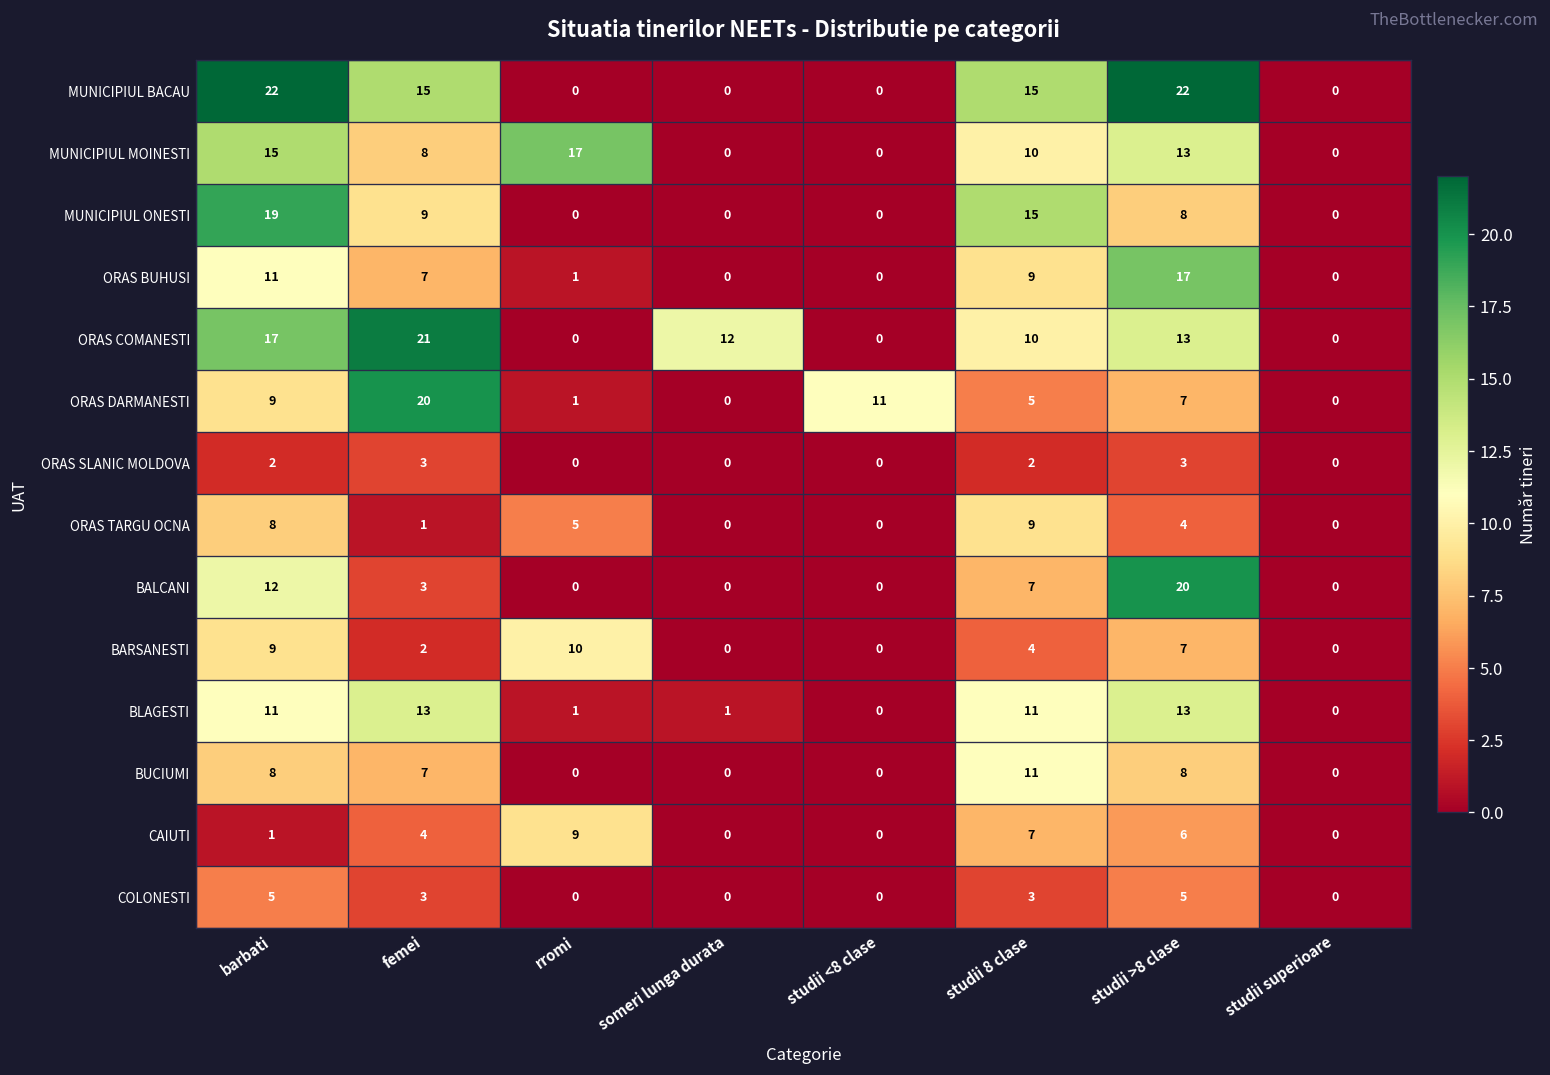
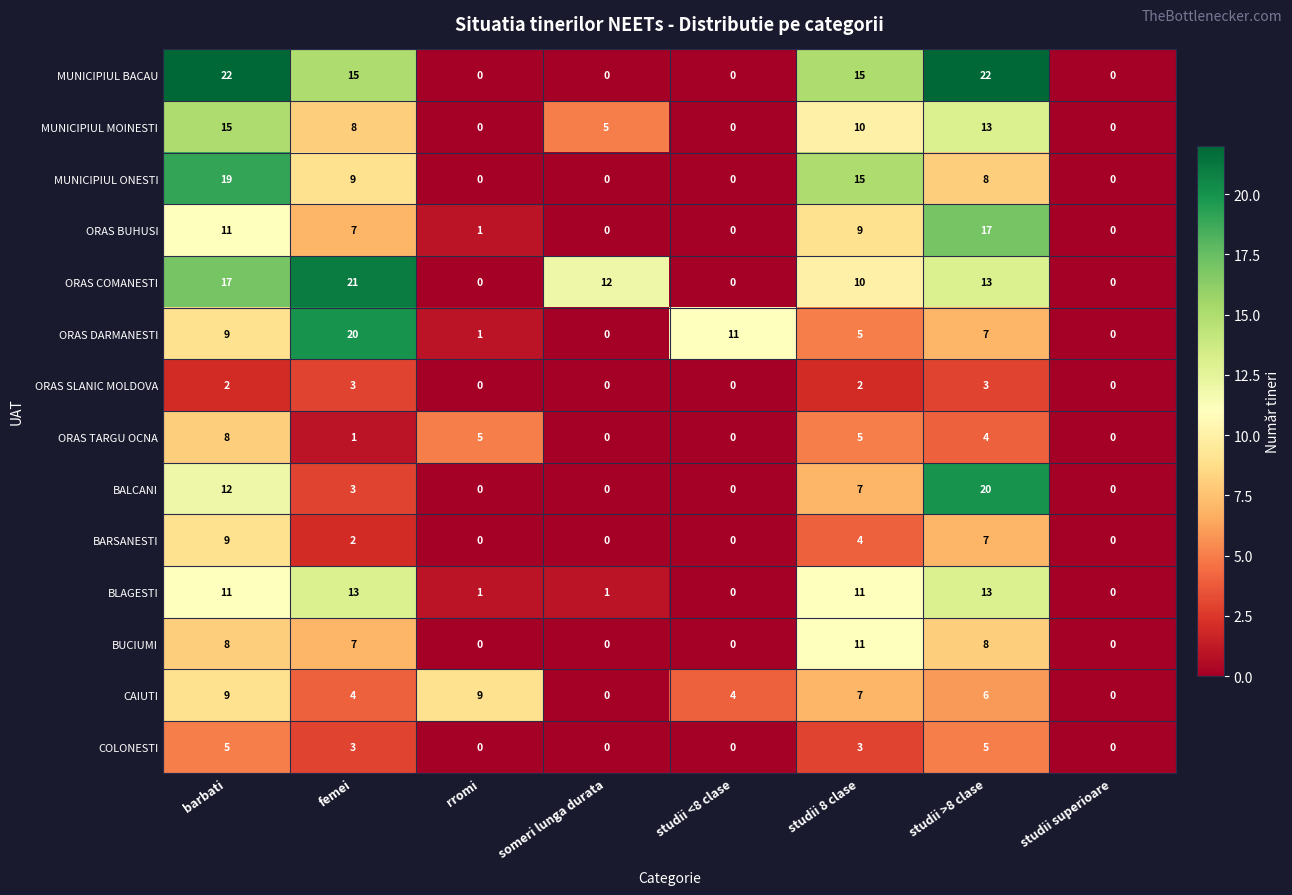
  {
    "MUNICIPIUL BACAU": {
      "barbati": 22,
      "femei": 15,
      "rromi": 0,
      "someri lunga durata": 0,
      "studii <8 clase": 0,
      "studii 8 clase": 15,
      "studii >8 clase": 22,
      "studii superioare": 0
    },
    "MUNICIPIUL MOINESTI": {
      "barbati": 15,
      "femei": 8,
-     "rromi": 17,
-     "someri lunga durata": 0,
+     "rromi": 0,
+     "someri lunga durata": 5,
      "studii <8 clase": 0,
      "studii 8 clase": 10,
      "studii >8 clase": 13,
      "studii superioare": 0
    },
    "MUNICIPIUL ONESTI": {
      "barbati": 19,
      "femei": 9,
      "rromi": 0,
      "someri lunga durata": 0,
      "studii <8 clase": 0,
      "studii 8 clase": 15,
      "studii >8 clase": 8,
      "studii superioare": 0
    },
    "ORAS BUHUSI": {
      "barbati": 11,
      "femei": 7,
      "rromi": 1,
      "someri lunga durata": 0,
      "studii <8 clase": 0,
      "studii 8 clase": 9,
      "studii >8 clase": 17,
      "studii superioare": 0
    },
    "ORAS COMANESTI": {
      "barbati": 17,
      "femei": 21,
      "rromi": 0,
      "someri lunga durata": 12,
      "studii <8 clase": 0,
      "studii 8 clase": 10,
      "studii >8 clase": 13,
      "studii superioare": 0
    },
    "ORAS DARMANESTI": {
      "barbati": 9,
      "femei": 20,
      "rromi": 1,
      "someri lunga durata": 0,
      "studii <8 clase": 11,
      "studii 8 clase": 5,
      "studii >8 clase": 7,
      "studii superioare": 0
    },
    "ORAS SLANIC MOLDOVA": {
      "barbati": 2,
      "femei": 3,
      "rromi": 0,
      "someri lunga durata": 0,
      "studii <8 clase": 0,
      "studii 8 clase": 2,
      "studii >8 clase": 3,
      "studii superioare": 0
    },
    "ORAS TARGU OCNA": {
      "barbati": 8,
      "femei": 1,
      "rromi": 5,
      "someri lunga durata": 0,
      "studii <8 clase": 0,
-     "studii 8 clase": 9,
+     "studii 8 clase": 5,
      "studii >8 clase": 4,
      "studii superioare": 0
    },
    "BALCANI": {
      "barbati": 12,
      "femei": 3,
      "rromi": 0,
      "someri lunga durata": 0,
      "studii <8 clase": 0,
      "studii 8 clase": 7,
      "studii >8 clase": 20,
      "studii superioare": 0
    },
    "BARSANESTI": {
      "barbati": 9,
      "femei": 2,
-     "rromi": 10,
+     "rromi": 0,
      "someri lunga durata": 0,
      "studii <8 clase": 0,
      "studii 8 clase": 4,
      "studii >8 clase": 7,
      "studii superioare": 0
    },
    "BLAGESTI": {
      "barbati": 11,
      "femei": 13,
      "rromi": 1,
      "someri lunga durata": 1,
      "studii <8 clase": 0,
      "studii 8 clase": 11,
      "studii >8 clase": 13,
      "studii superioare": 0
    },
    "BUCIUMI": {
      "barbati": 8,
      "femei": 7,
      "rromi": 0,
      "someri lunga durata": 0,
      "studii <8 clase": 0,
      "studii 8 clase": 11,
      "studii >8 clase": 8,
      "studii superioare": 0
    },
    "CAIUTI": {
-     "barbati": 1,
+     "barbati": 9,
      "femei": 4,
      "rromi": 9,
      "someri lunga durata": 0,
-     "studii <8 clase": 0,
+     "studii <8 clase": 4,
      "studii 8 clase": 7,
      "studii >8 clase": 6,
      "studii superioare": 0
    },
    "COLONESTI": {
      "barbati": 5,
      "femei": 3,
      "rromi": 0,
      "someri lunga durata": 0,
      "studii <8 clase": 0,
      "studii 8 clase": 3,
      "studii >8 clase": 5,
      "studii superioare": 0
    }
  }
